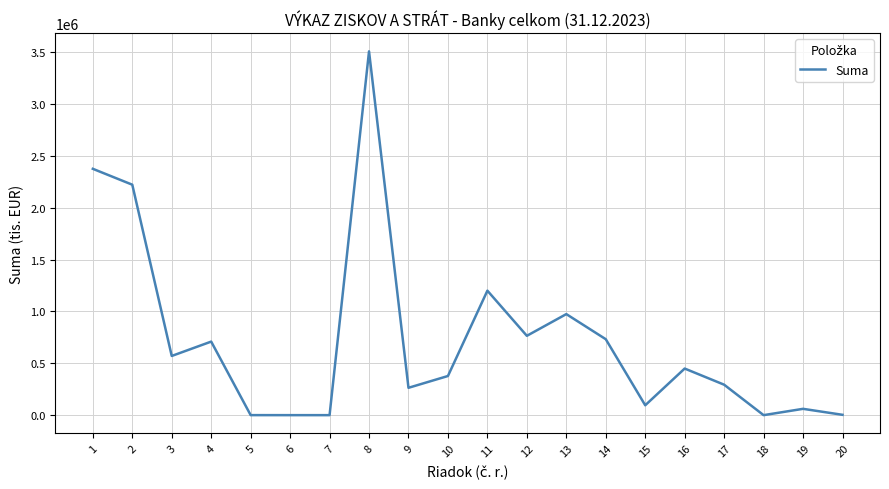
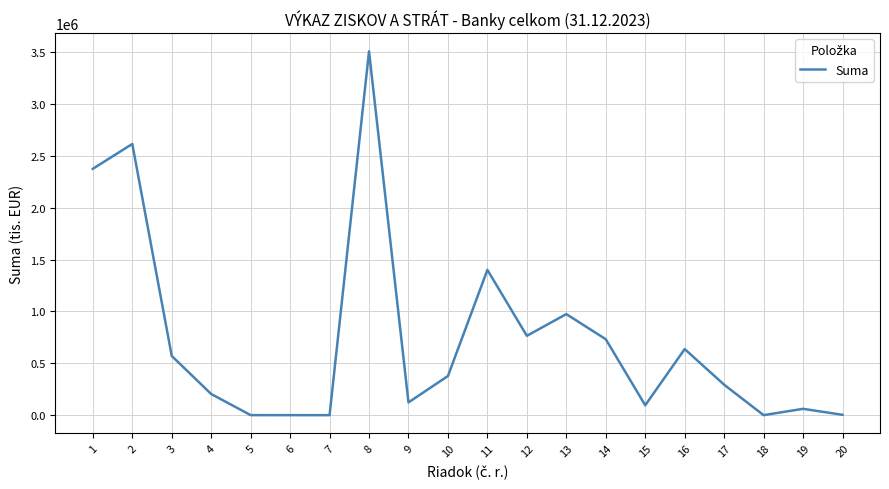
  {
    "1": 2380000,
-   "2": 2220000,
+   "2": 2620000,
    "3": 570000,
-   "4": 710000,
+   "4": 200000,
    "5": 0,
    "6": 0,
    "7": 0,
    "8": 3510000,
-   "9": 260000,
+   "9": 120000,
    "10": 380000,
-   "11": 1200000,
+   "11": 1400000,
    "12": 770000,
    "13": 970000,
    "14": 730000,
    "15": 100000,
-   "16": 450000,
+   "16": 640000,
    "17": 290000,
    "18": 0,
    "19": 60000,
    "20": 0
  }
